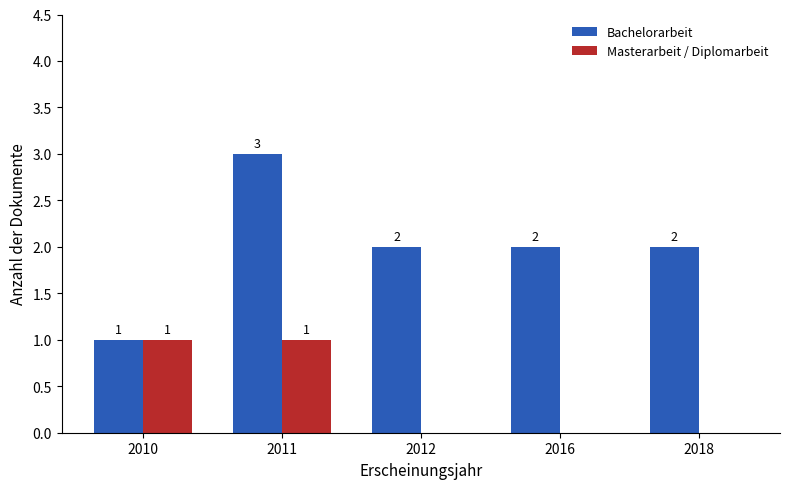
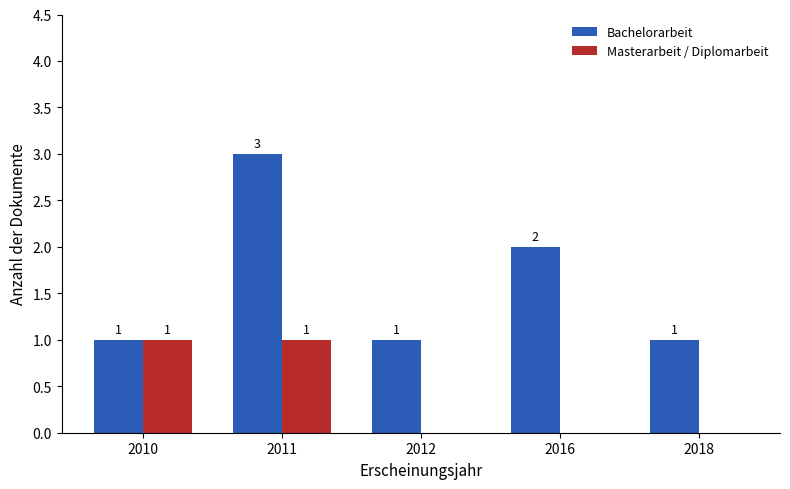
  {
    "Bachelorarbeit": {
      "2010": 1,
      "2011": 3,
-     "2012": 2,
+     "2012": 1,
      "2016": 2,
-     "2018": 2
+     "2018": 1
    },
    "Masterarbeit / Diplomarbeit": {
      "2010": 1,
      "2011": 1
    }
  }
